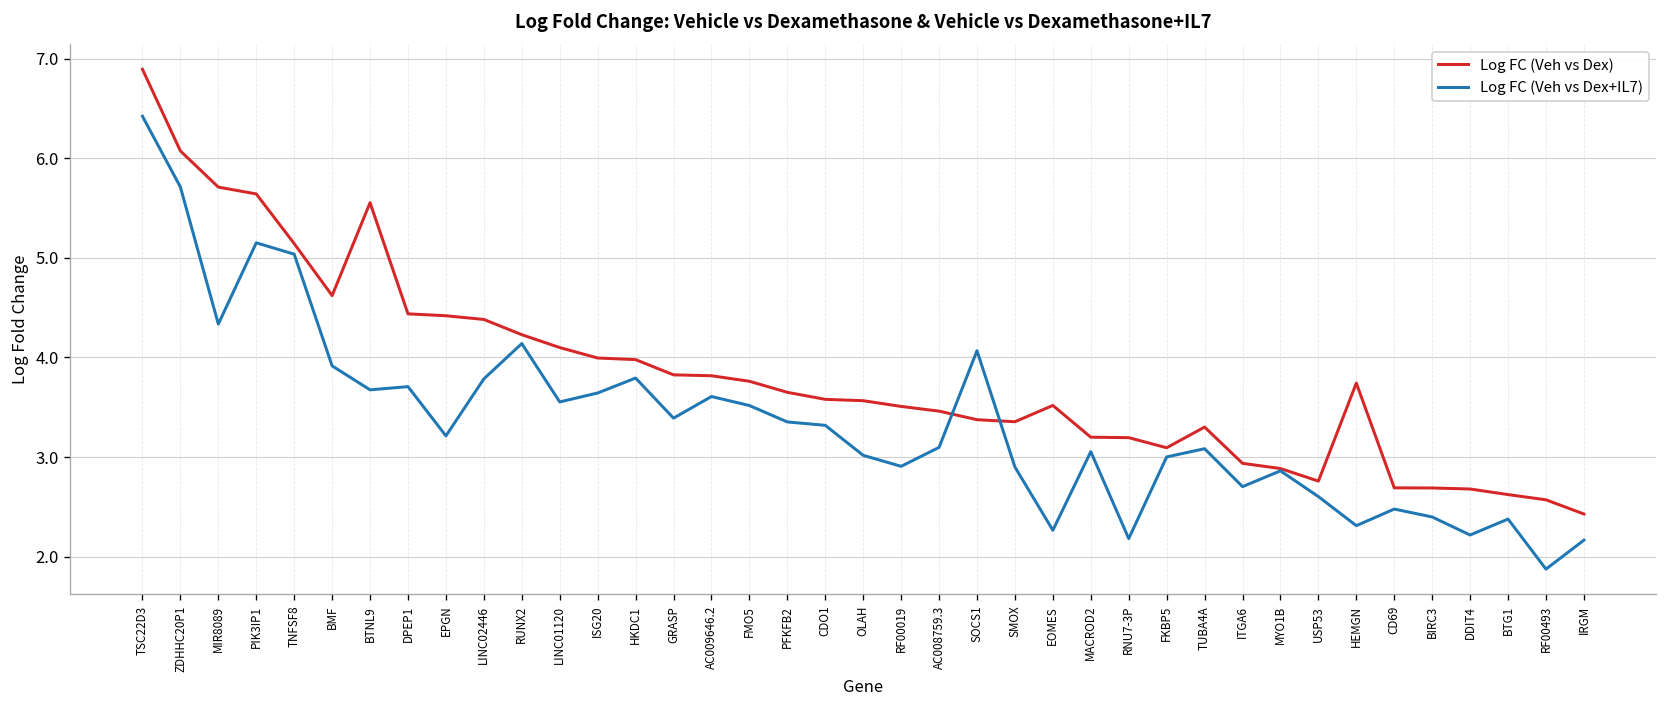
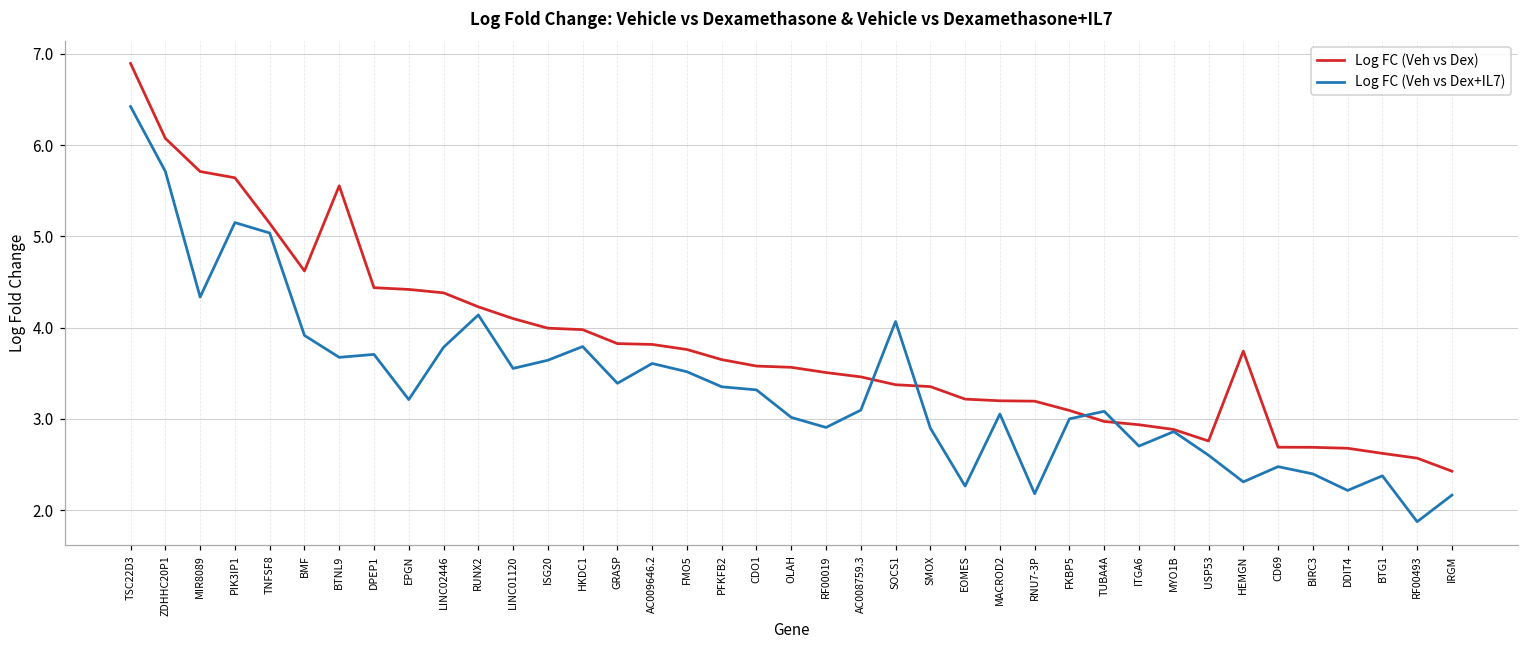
  {
    "Log FC (Veh vs Dex)": {
      "TSC22D3": 6.9,
      "ZDHHC20P1": 6.1,
      "MIR8089": 5.7,
      "PIK3IP1": 5.6,
      "TNFSF8": 5.1,
      "BMF": 4.6,
      "BTNL9": 5.6,
      "DPEP1": 4.4,
      "EPGN": 4.4,
      "LINC02446": 4.4,
      "RUNX2": 4.2,
      "LINC01120": 4.1,
      "ISG20": 4.0,
      "HKDC1": 4.0,
      "GRASP": 3.8,
      "AC009646.2": 3.8,
      "FMO5": 3.8,
      "PFKFB2": 3.6,
      "CDO1": 3.6,
      "OLAH": 3.6,
      "RF00019": 3.5,
      "AC008759.3": 3.5,
      "SOCS1": 3.4,
      "SMOX": 3.4,
-     "EOMES": 3.5,
+     "EOMES": 3.2,
      "MACROD2": 3.2,
      "RNU7-3P": 3.2,
      "FKBP5": 3.1,
-     "TUBA4A": 3.3,
+     "TUBA4A": 3.0,
      "ITGA6": 2.9,
      "USP53": 2.8,
      "HEMGN": 3.7,
      "CD69": 2.7,
      "BIRC3": 2.7,
      "DDIT4": 2.7,
      "BTG1": 2.6,
      "RF00493": 2.6,
      "IRGM": 2.4
    },
    "Log FC (Veh vs Dex+IL7)": {
      "TSC22D3": 6.4,
      "ZDHHC20P1": 5.7,
      "MIR8089": 4.3,
      "PIK3IP1": 5.2,
      "TNFSF8": 5.0,
      "BMF": 3.9,
      "BTNL9": 3.7,
      "DPEP1": 3.7,
      "EPGN": 3.2,
      "LINC02446": 3.8,
      "RUNX2": 4.1,
      "LINC01120": 3.6,
      "ISG20": 3.6,
      "HKDC1": 3.8,
      "GRASP": 3.4,
      "AC009646.2": 3.6,
      "FMO5": 3.5,
      "PFKFB2": 3.4,
      "CDO1": 3.3,
      "OLAH": 3.0,
      "RF00019": 2.9,
      "AC008759.3": 3.1,
      "SOCS1": 4.1,
      "SMOX": 2.9,
      "EOMES": 2.3,
      "MACROD2": 3.1,
      "RNU7-3P": 2.2,
      "FKBP5": 3.0,
      "TUBA4A": 3.1,
      "ITGA6": 2.7,
      "USP53": 2.6,
      "HEMGN": 2.3,
      "CD69": 2.5,
      "BIRC3": 2.4,
      "DDIT4": 2.2,
      "BTG1": 2.4,
      "RF00493": 1.9,
      "IRGM": 2.2
    }
  }
